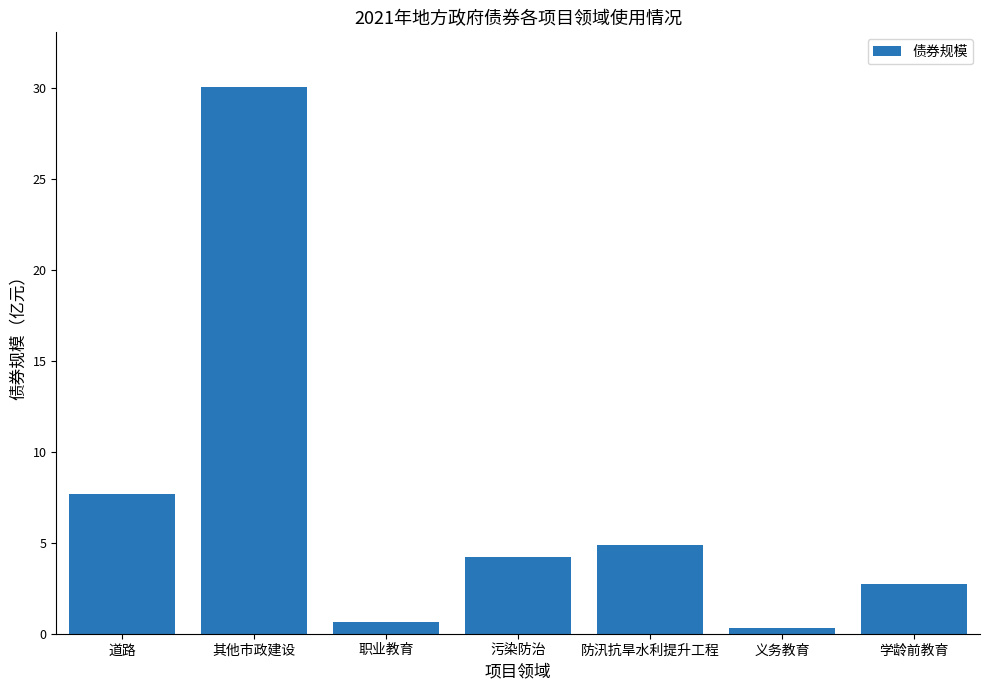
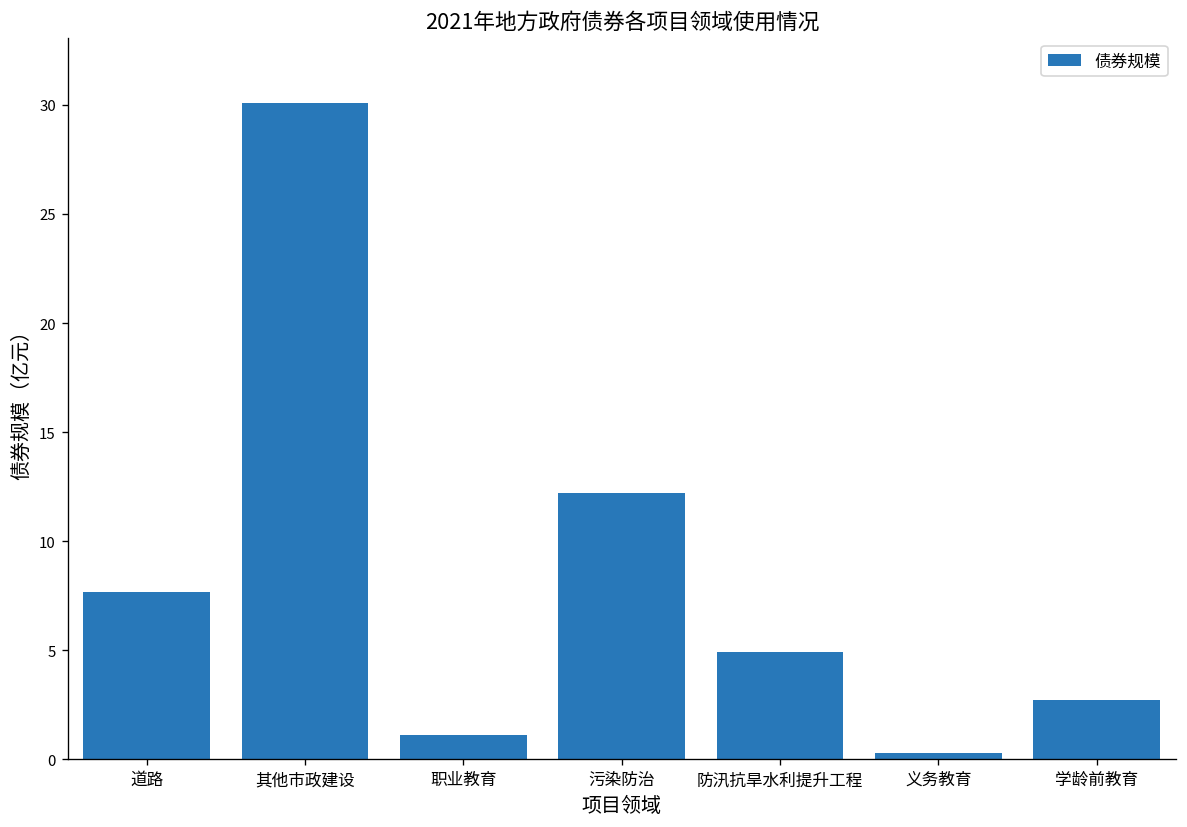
  {
    "道路": 7.7,
    "其他市政建设": 30.1,
-   "职业教育": 0.7,
-   "污染防治": 4.2,
+   "职业教育": 1.1,
+   "污染防治": 12.2,
    "防汛抗旱水利提升工程": 4.9,
    "义务教育": 0.3,
    "学龄前教育": 2.7
  }
